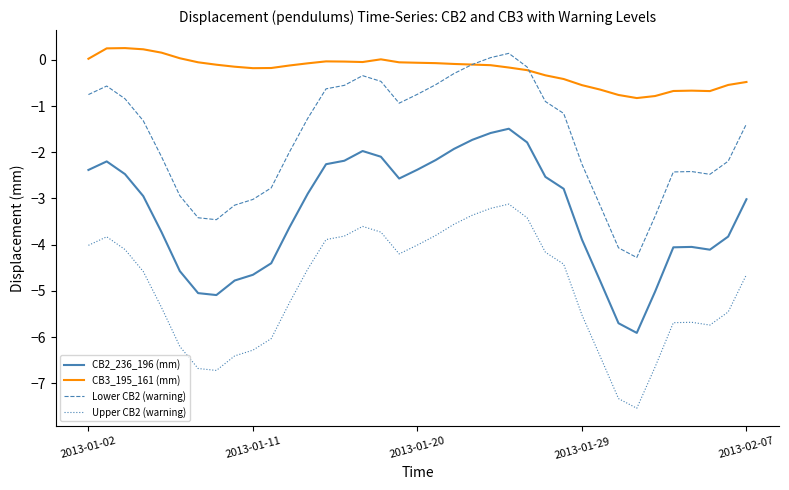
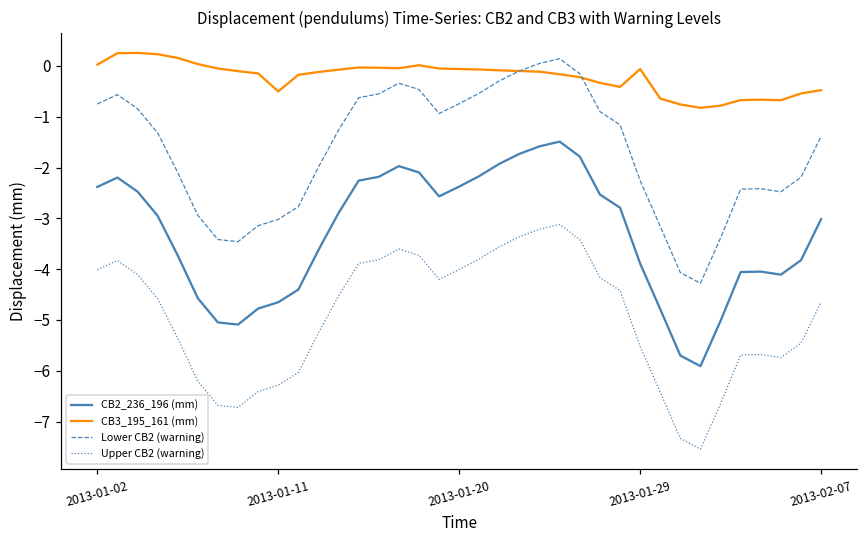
  {
    "CB3_195_161 (mm)": {
      "2013-01-02": 0.0,
-     "2013-01-11": -0.2,
+     "2013-01-11": -0.5,
      "2013-01-20": -0.1,
-     "2013-01-29": -0.5,
+     "2013-01-29": -0.1,
      "2013-02-07": -0.5
    }
  }
